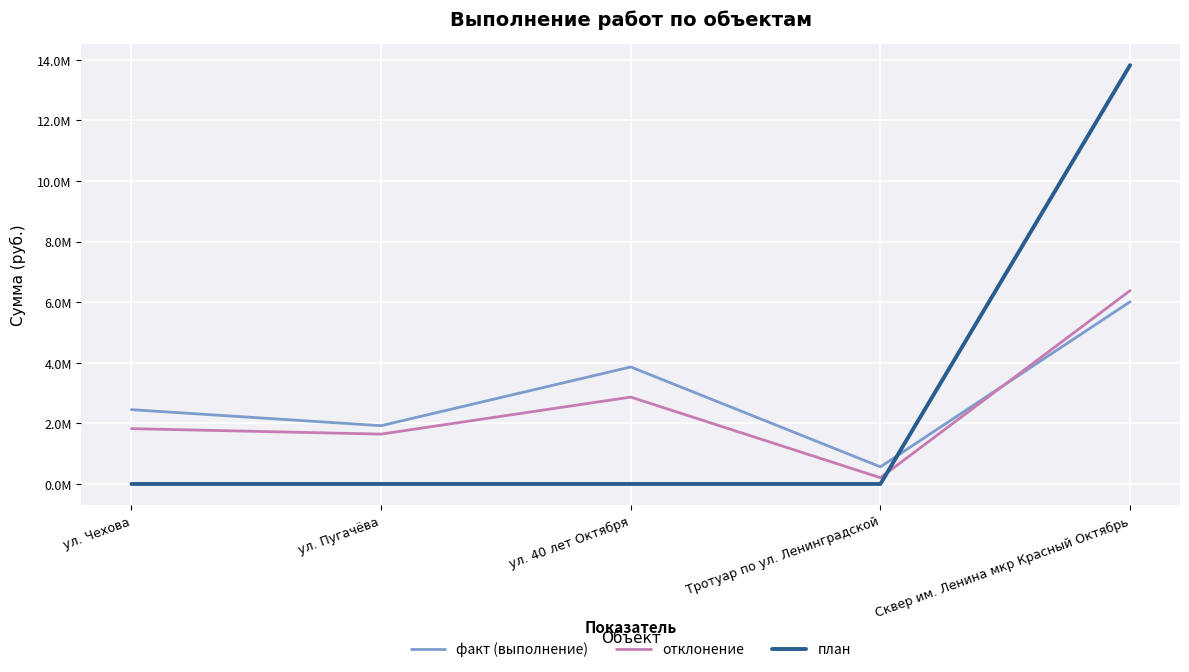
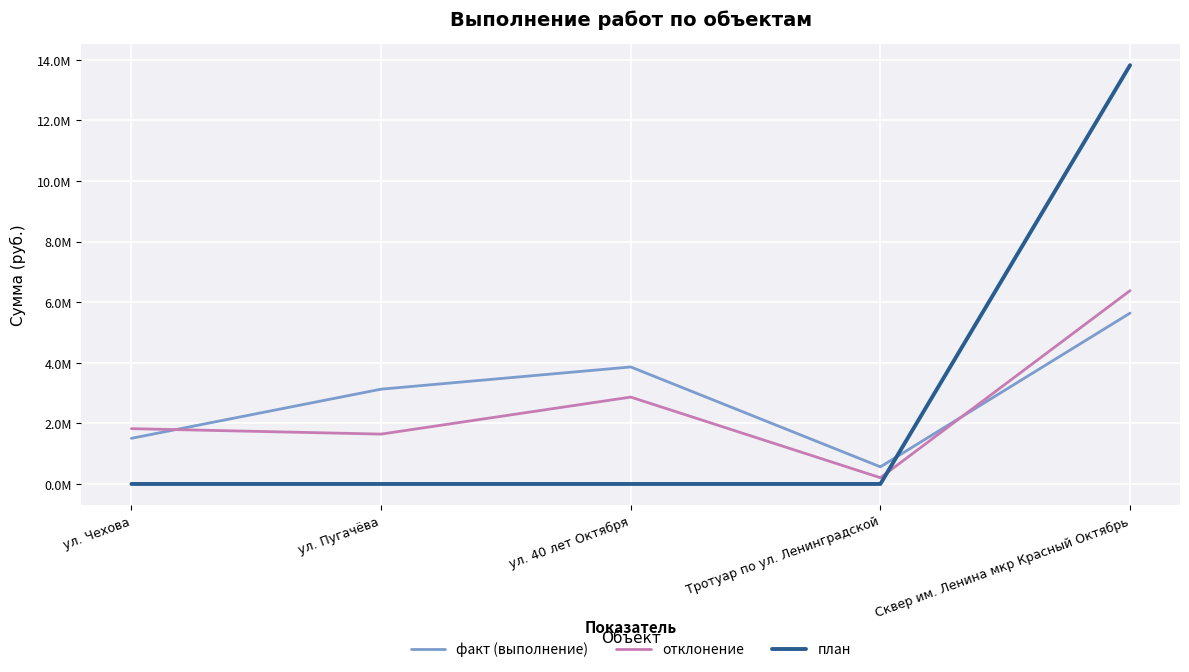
  {
    "факт (выполнение)": {
-     "ул. Чехова": 2500000,
-     "ул. Пугачёва": 1900000,
+     "ул. Чехова": 1500000,
+     "ул. Пугачёва": 3100000,
      "ул. 40 лет Октября": 3900000,
      "Тротуар по ул. Ленинградской": 600000,
-     "Сквер им. Ленина мкр Красный Октябрь": 6000000
+     "Сквер им. Ленина мкр Красный Октябрь": 5600000
    },
    "отклонение": {
      "ул. Чехова": 1800000,
      "ул. Пугачёва": 1600000,
      "ул. 40 лет Октября": 2900000,
      "Тротуар по ул. Ленинградской": 200000,
      "Сквер им. Ленина мкр Красный Октябрь": 6400000
    },
    "план": {
      "ул. Чехова": 0,
      "ул. Пугачёва": 0,
      "ул. 40 лет Октября": 0,
      "Тротуар по ул. Ленинградской": 0,
      "Сквер им. Ленина мкр Красный Октябрь": 13800000
    }
  }
